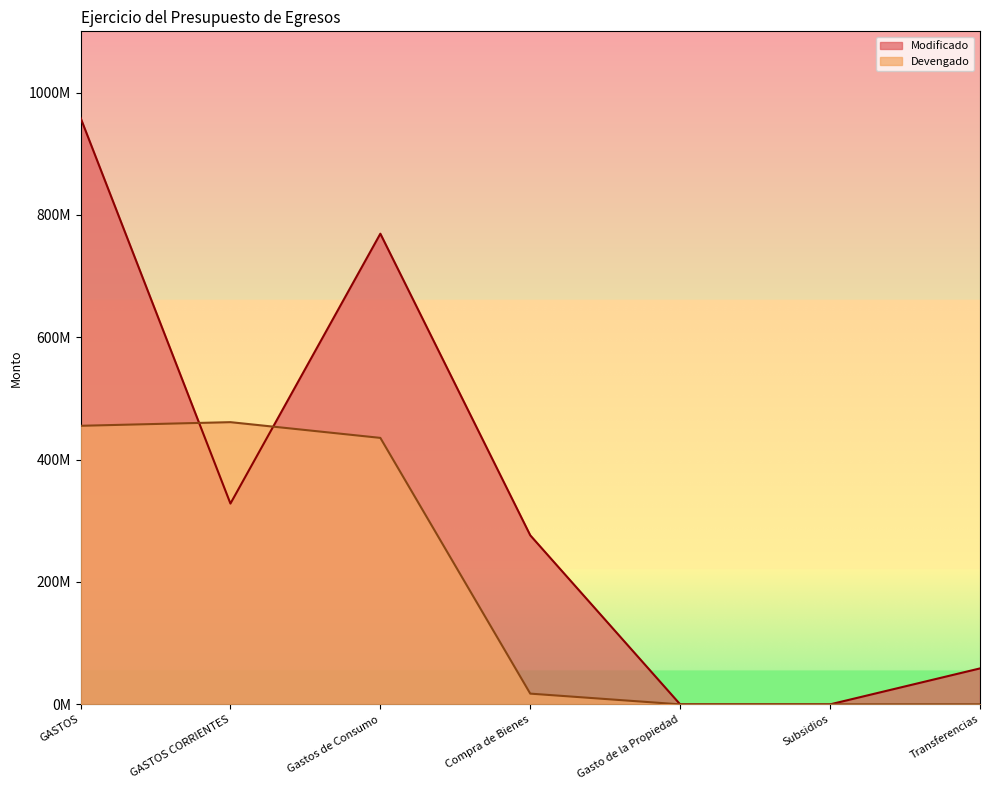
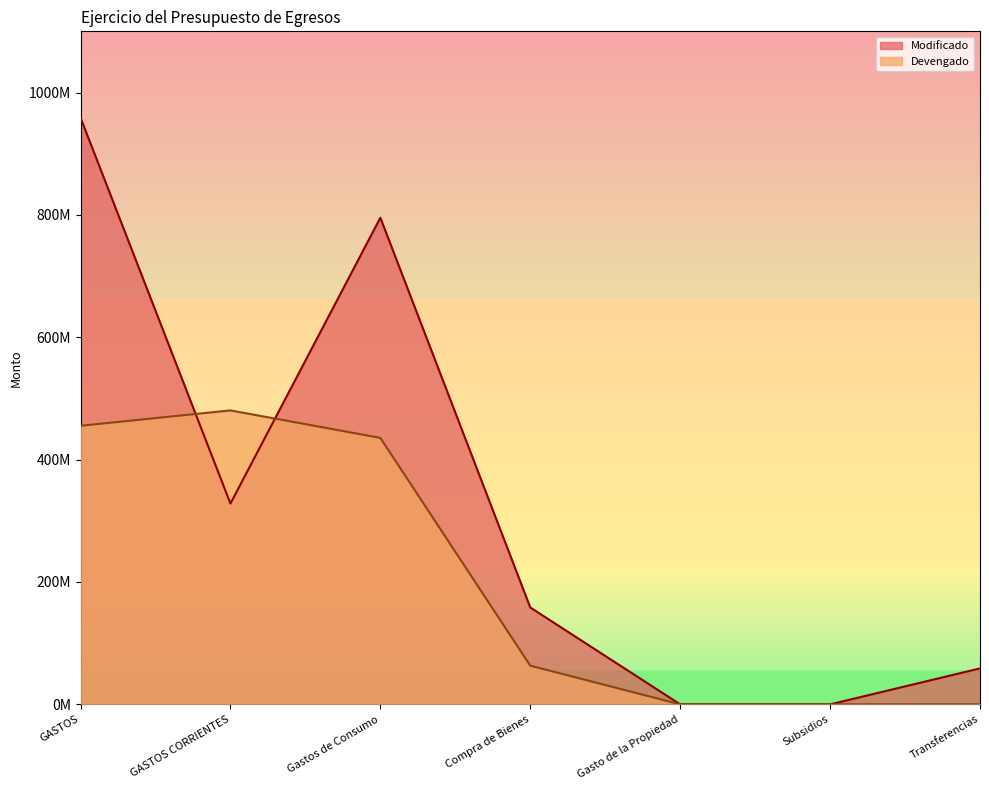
  {
    "Modificado": {
      "GASTOS": 960000000,
      "GASTOS CORRIENTES": 330000000,
-     "Gastos de Consumo": 770000000,
-     "Compra de Bienes": 280000000,
+     "Gastos de Consumo": 800000000,
+     "Compra de Bienes": 160000000,
      "Transferencias": 60000000
    },
    "Devengado": {
      "GASTOS": 460000000,
-     "GASTOS CORRIENTES": 460000000,
+     "GASTOS CORRIENTES": 480000000,
      "Gastos de Consumo": 440000000,
-     "Compra de Bienes": 20000000,
+     "Compra de Bienes": 60000000,
      "Transferencias": 0
    }
  }
